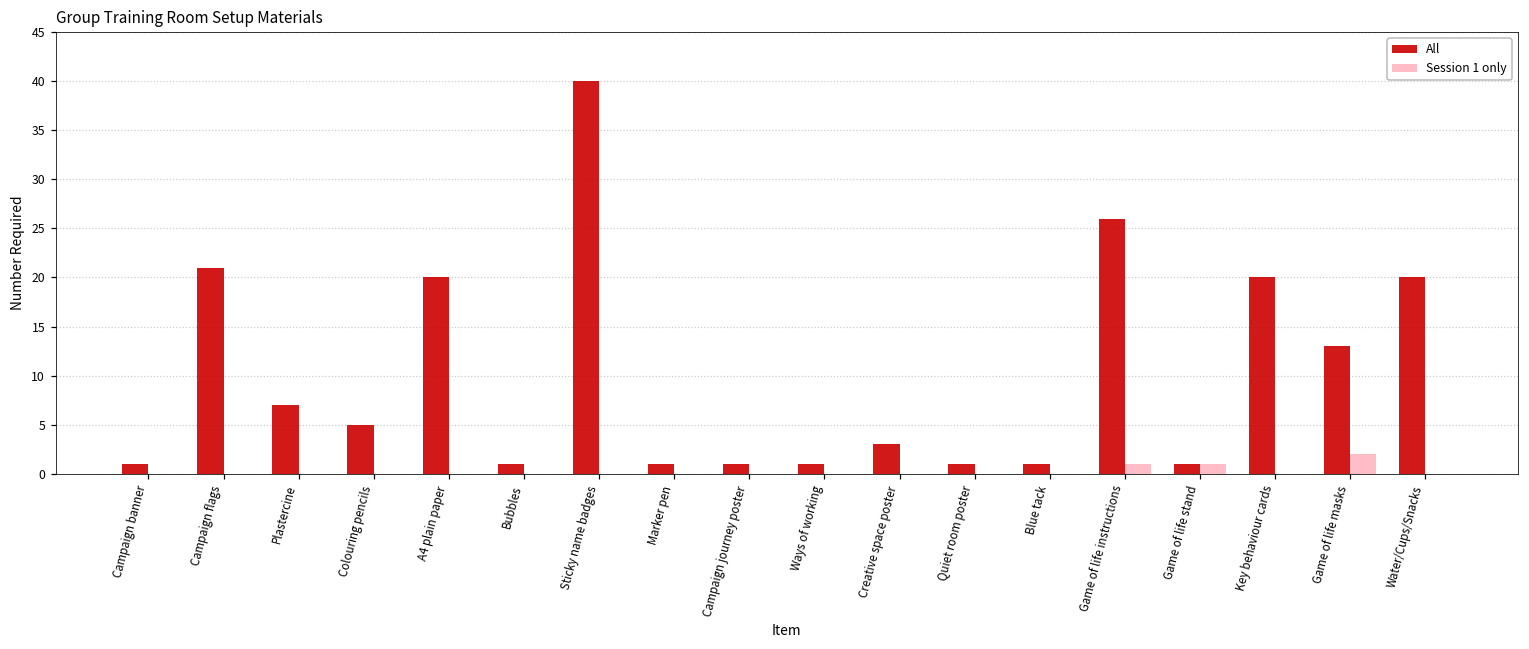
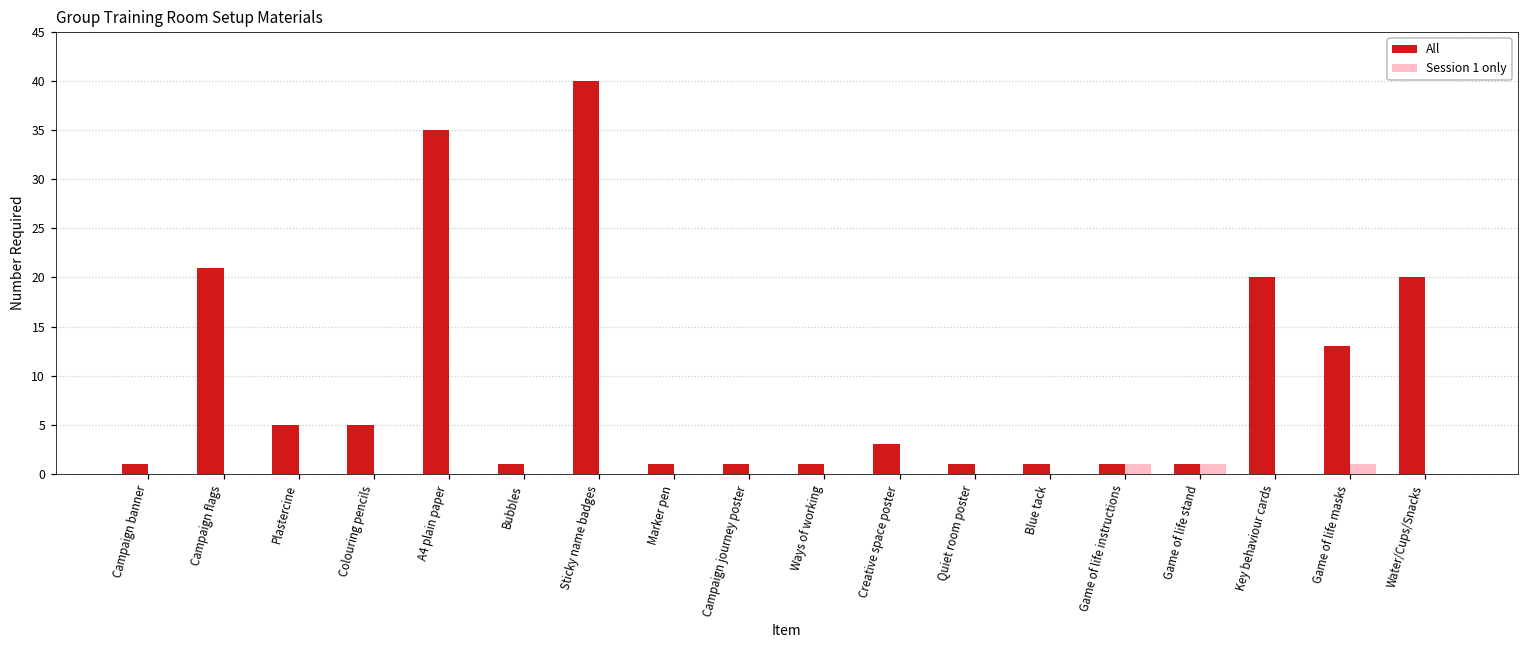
  {
    "All": {
      "Campaign banner": 1,
      "Campaign flags": 21,
-     "Plastercine": 7,
+     "Plastercine": 5,
      "Colouring pencils": 5,
-     "A4 plain paper": 20,
+     "A4 plain paper": 35,
      "Bubbles": 1,
      "Sticky name badges": 40,
      "Marker pen": 1,
      "Campaign journey poster": 1,
      "Ways of working": 1,
      "Creative space poster": 3,
      "Quiet room poster": 1,
      "Blue tack": 1,
-     "Game of life instructions": 26,
+     "Game of life instructions": 1,
      "Game of life stand": 1,
      "Key behaviour cards": 20,
      "Game of life masks": 13,
      "Water/Cups/Snacks": 20
    },
    "Session 1 only": {
      "Campaign banner": 0,
      "Campaign flags": 0,
      "Plastercine": 0,
      "Colouring pencils": 0,
      "A4 plain paper": 0,
      "Bubbles": 0,
      "Sticky name badges": 0,
      "Marker pen": 0,
      "Campaign journey poster": 0,
      "Ways of working": 0,
      "Creative space poster": 0,
      "Quiet room poster": 0,
      "Blue tack": 0,
      "Game of life instructions": 1,
      "Game of life stand": 1,
      "Key behaviour cards": 0,
-     "Game of life masks": 2,
+     "Game of life masks": 1,
      "Water/Cups/Snacks": 0
    }
  }
